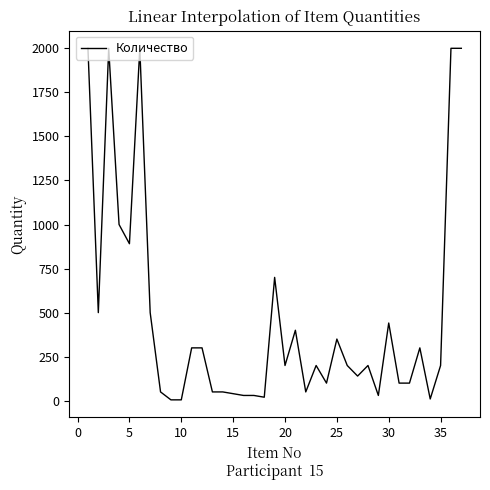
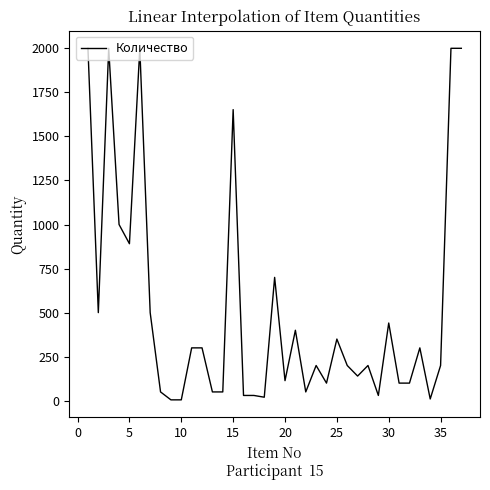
  {
    "5": 890,
    "10": 10,
-   "15": 40,
-   "20": 200,
+   "15": 1650,
+   "20": 110,
    "25": 350,
    "30": 440,
    "35": 200
  }
